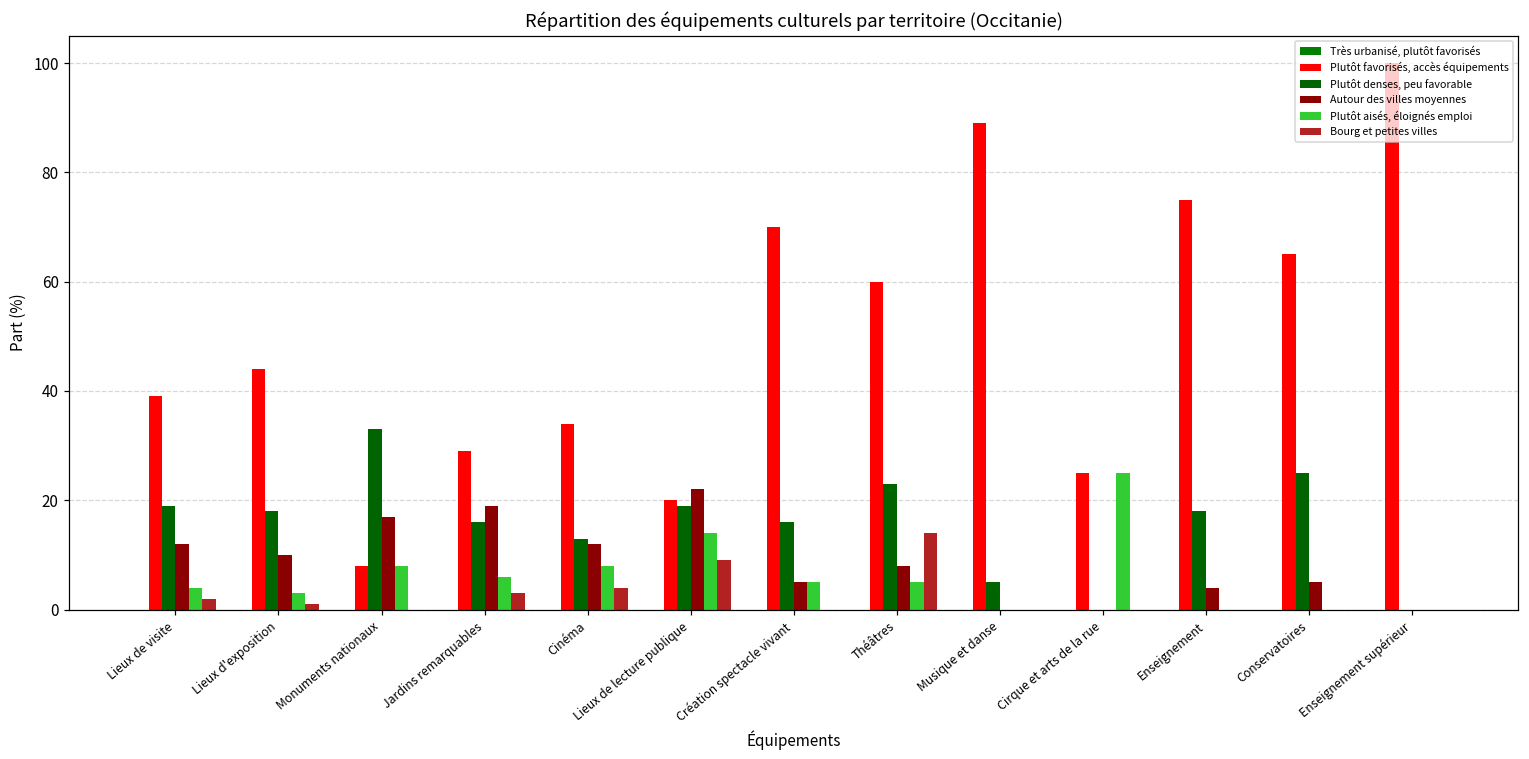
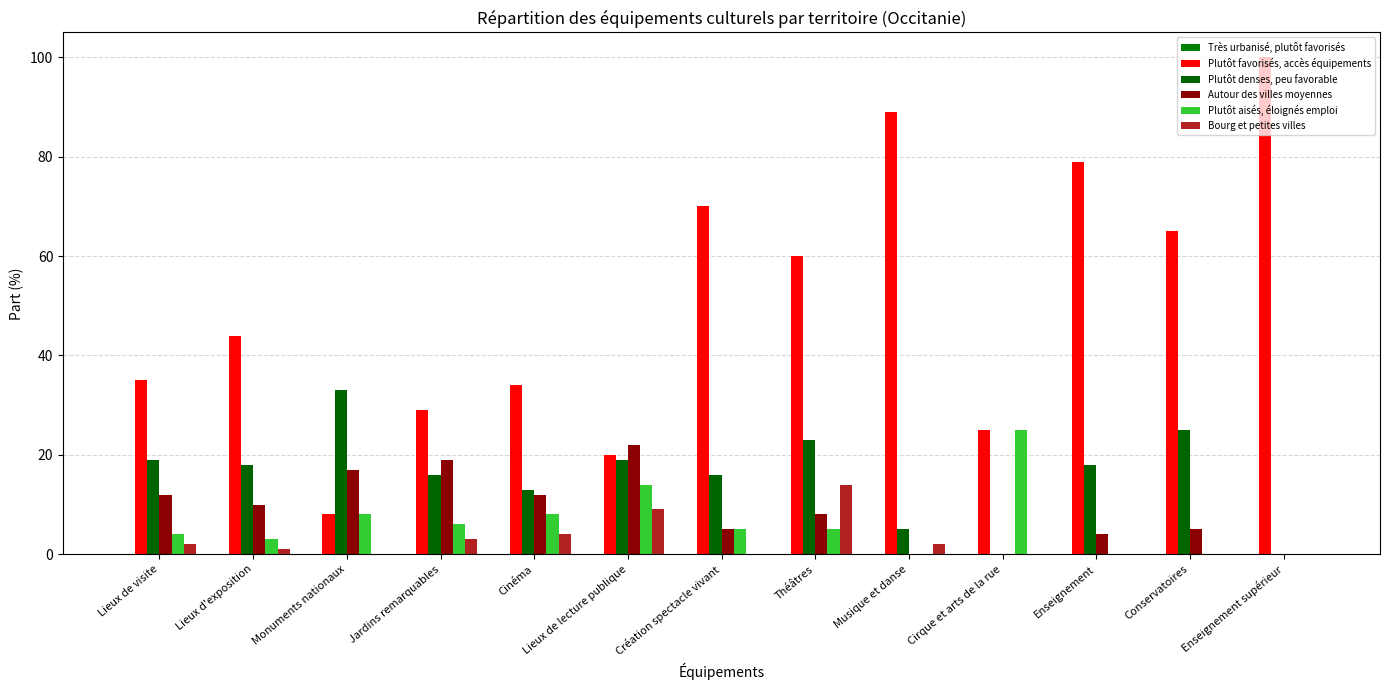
  {
    "Plutôt favorisés, accès équipements": {
-     "Lieux de visite": 39,
+     "Lieux de visite": 35,
      "Lieux d'exposition": 44,
      "Monuments nationaux": 8,
      "Jardins remarquables": 29,
      "Cinéma": 34,
      "Lieux de lecture publique": 20,
      "Création spectacle vivant": 70,
      "Théâtres": 60,
      "Musique et danse": 89,
      "Cirque et arts de la rue": 25,
-     "Enseignement": 75,
+     "Enseignement": 79,
      "Conservatoires": 65
    },
    "Autour des villes moyennes": {
      "Lieux de visite": 12,
      "Lieux d'exposition": 10,
      "Monuments nationaux": 17,
      "Jardins remarquables": 19,
      "Cinéma": 12,
      "Lieux de lecture publique": 22,
      "Création spectacle vivant": 5,
      "Théâtres": 8,
      "Musique et danse": 0,
      "Cirque et arts de la rue": 0,
      "Enseignement": 4,
      "Conservatoires": 5,
      "Enseignement supérieur": 0
    },
    "Plutôt aisés, éloignés emploi": {
      "Lieux de visite": 4,
      "Lieux d'exposition": 3,
      "Monuments nationaux": 8,
      "Jardins remarquables": 6,
      "Cinéma": 8,
      "Lieux de lecture publique": 14,
      "Création spectacle vivant": 5,
      "Théâtres": 5,
      "Musique et danse": 0,
      "Cirque et arts de la rue": 25,
      "Enseignement": 0,
      "Conservatoires": 0,
      "Enseignement supérieur": 0
    },
    "Bourg et petites villes": {
      "Lieux de visite": 2,
      "Lieux d'exposition": 1,
      "Monuments nationaux": 0,
      "Jardins remarquables": 3,
      "Cinéma": 4,
      "Lieux de lecture publique": 9,
      "Création spectacle vivant": 0,
      "Théâtres": 14,
-     "Musique et danse": 0,
+     "Musique et danse": 2,
      "Cirque et arts de la rue": 0,
      "Enseignement": 0,
      "Conservatoires": 0,
      "Enseignement supérieur": 0
    }
  }
